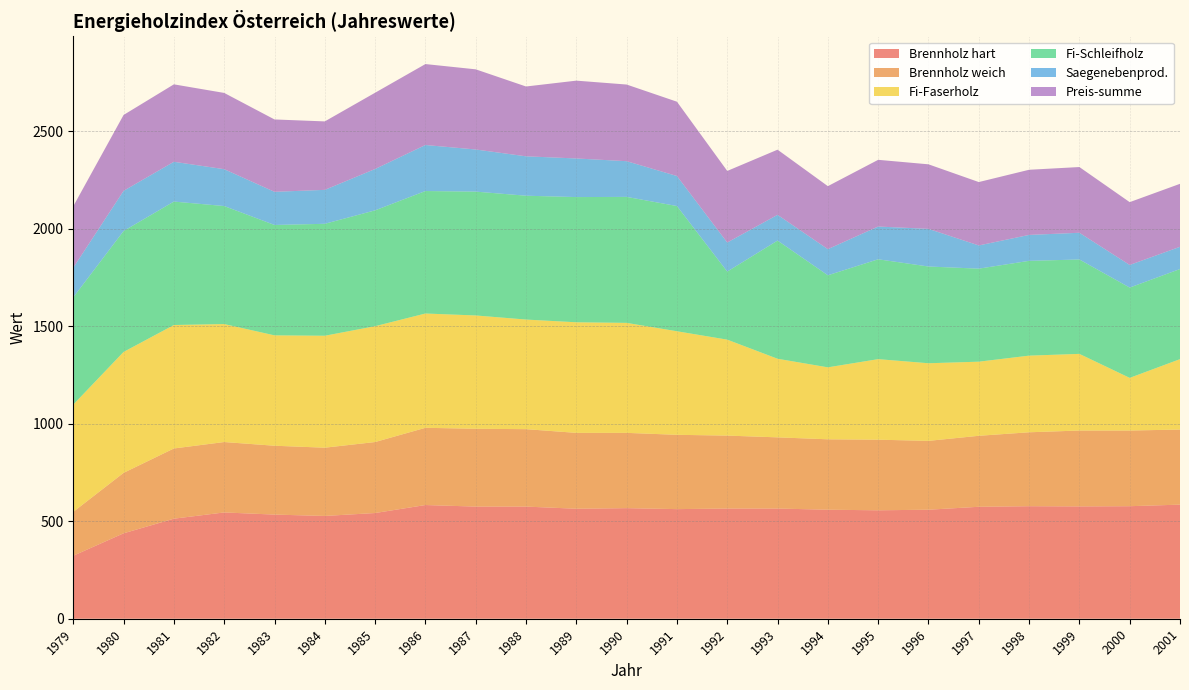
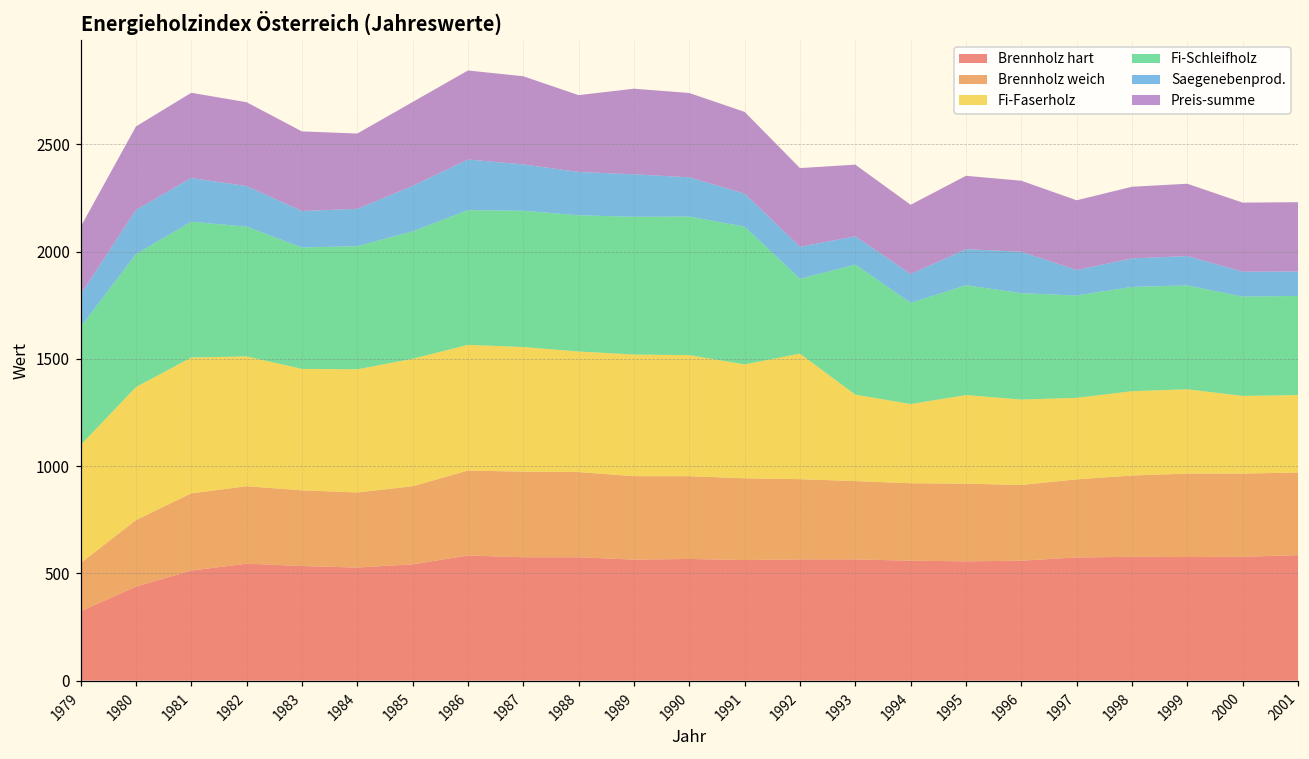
  {
    "Fi-Faserholz": {
      "1979": 550,
      "1980": 620,
      "1981": 630,
      "1982": 610,
      "1983": 570,
      "1984": 570,
      "1985": 590,
      "1986": 590,
      "1987": 580,
      "1988": 560,
      "1989": 570,
      "1990": 560,
      "1991": 530,
-     "1992": 490,
+     "1992": 590,
      "1993": 400,
      "1994": 370,
      "1995": 410,
      "1996": 400,
      "1997": 380,
      "1998": 390,
      "1999": 390,
-     "2000": 270,
+     "2000": 360,
      "2001": 360
    },
    "Fi-Schleifholz": {
      "1979": 550,
      "1980": 620,
      "1981": 630,
      "1982": 610,
      "1983": 570,
      "1984": 570,
      "1985": 590,
      "1986": 630,
      "1987": 640,
      "1988": 640,
      "1989": 640,
      "1990": 650,
      "1991": 640,
      "1992": 350,
      "1993": 610,
      "1994": 470,
      "1995": 510,
      "1996": 500,
      "1997": 480,
      "1998": 490,
      "1999": 480,
      "2000": 460,
      "2001": 460
    },
    "Saegenebenprod.": {
      "1979": 150,
      "1980": 210,
      "1981": 200,
      "1982": 190,
      "1983": 170,
      "1984": 170,
      "1985": 210,
      "1986": 240,
      "1987": 220,
      "1988": 200,
      "1989": 200,
      "1990": 180,
      "1991": 150,
      "1992": 150,
      "1993": 130,
      "1994": 130,
      "1995": 170,
      "1996": 190,
      "1997": 120,
      "1998": 130,
      "1999": 140,
      "2000": 120,
      "2001": 110
    },
    "Preis-summe": {
      "1979": 320,
      "1980": 390,
      "1981": 400,
      "1982": 390,
      "1983": 370,
      "1984": 350,
      "1985": 390,
      "1986": 420,
      "1987": 410,
      "1988": 360,
      "1989": 400,
      "1990": 390,
      "1991": 380,
      "1992": 370,
      "1993": 330,
      "1994": 320,
      "1995": 340,
      "1996": 330,
      "1997": 330,
      "1998": 330,
      "1999": 340,
      "2000": 320,
      "2001": 320
    }
  }
